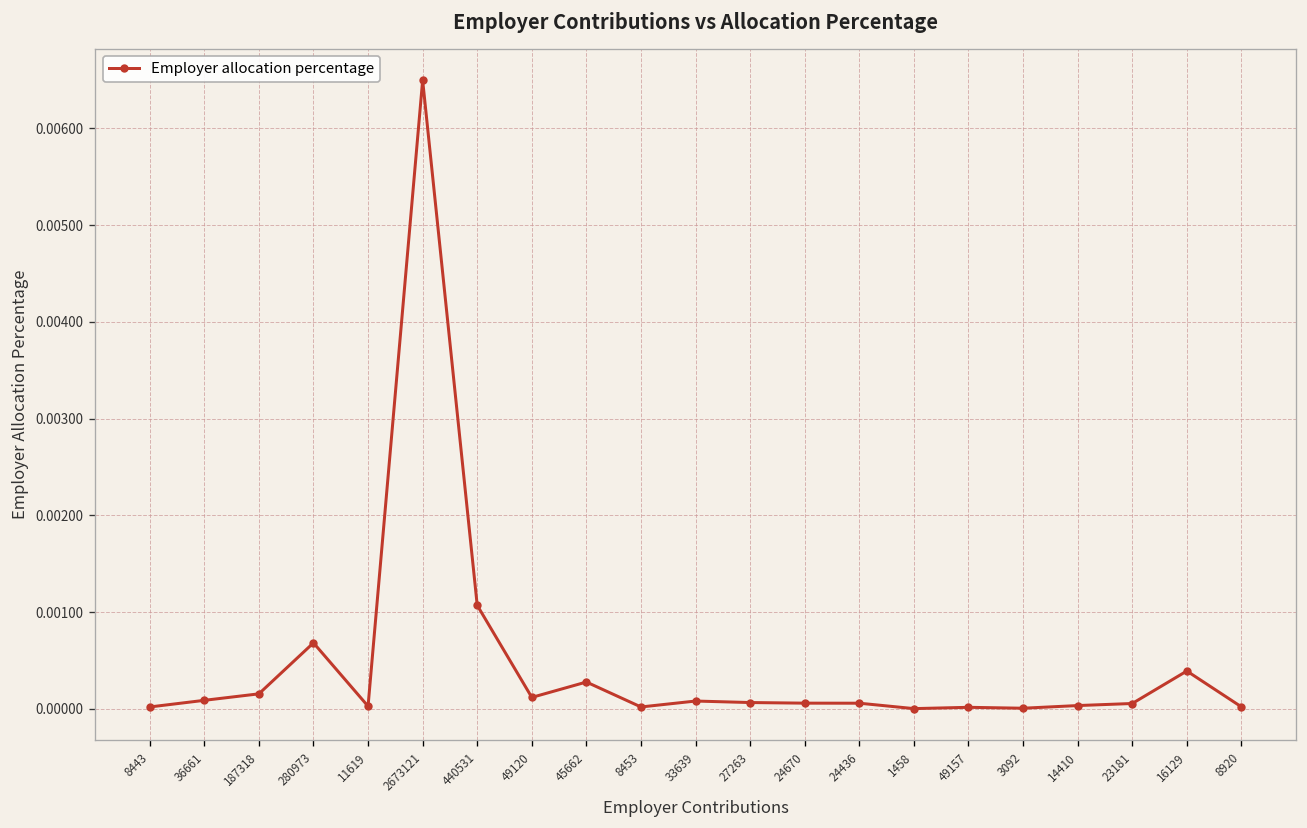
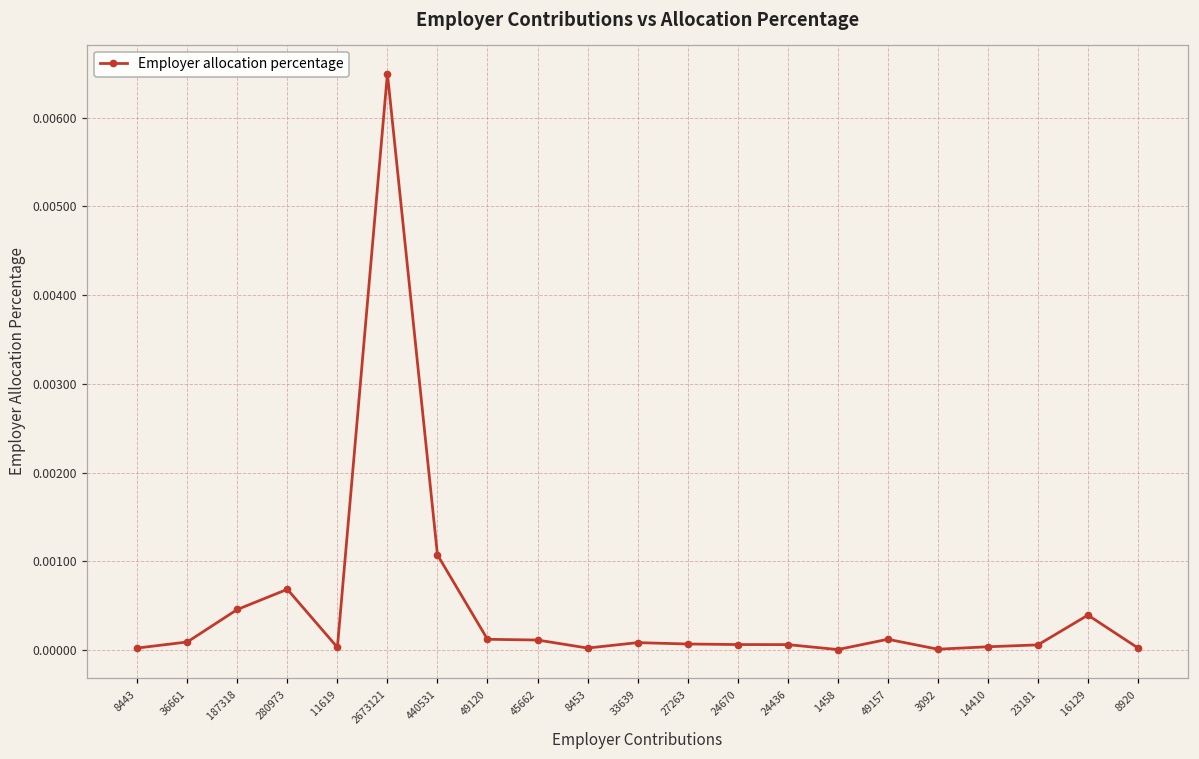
  {
    "8443": 0.0000,
    "36661": 0.0001,
-   "187318": 0.0002,
+   "187318": 0.0005,
    "280973": 0.0007,
    "11619": 0.0000,
    "2673121": 0.0065,
    "440531": 0.0011,
    "49120": 0.0001,
-   "45662": 0.0003,
+   "45662": 0.0001,
    "8453": 0.0000,
    "33639": 0.0001,
    "27263": 0.0001,
    "24670": 0.0001,
    "24436": 0.0001,
    "1458": 0.0000,
-   "49157": 0.0000,
+   "49157": 0.0001,
    "3092": 0.0000,
    "14410": 0.0000,
    "23181": 0.0001,
    "16129": 0.0004,
    "8920": 0.0000
  }
